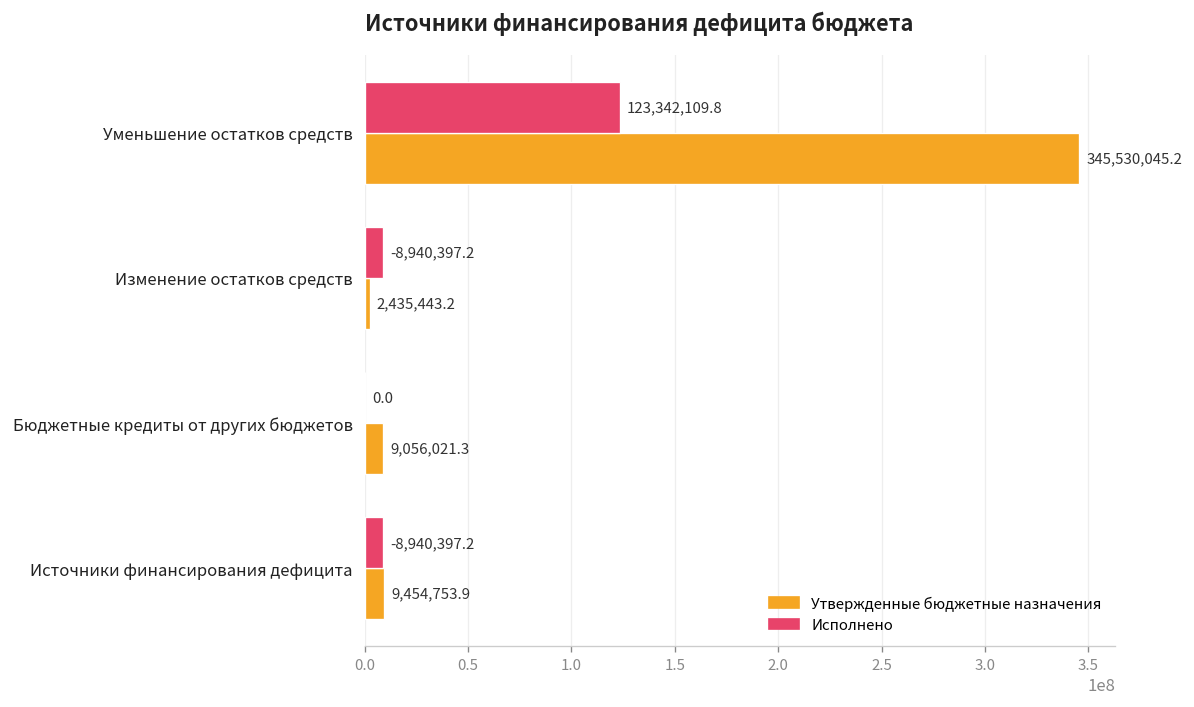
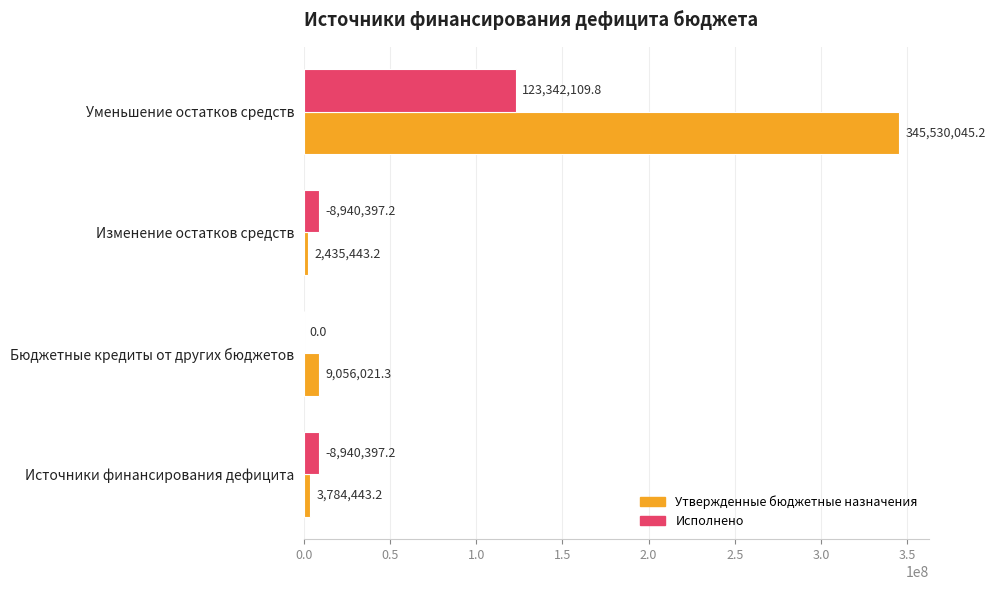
  {
    "Утвержденные бюджетные назначения": {
      "Уменьшение остатков средств": "345,530,045.2",
      "Изменение остатков средств": "2,435,443.2",
      "Бюджетные кредиты от других бюджетов": "9,056,021.3",
-     "Источники финансирования дефицита": "9,454,753.9"
+     "Источники финансирования дефицита": "3,784,443.2"
    },
    "Исполнено": {
      "Уменьшение остатков средств": "123,342,109.8",
      "Бюджетные кредиты от других бюджетов": "0.0"
    }
  }
